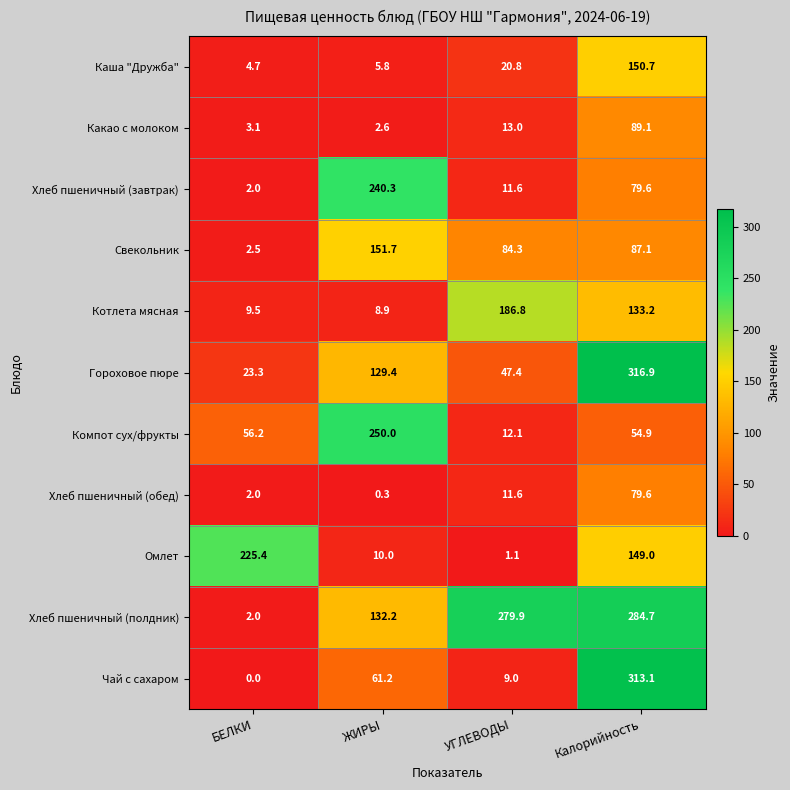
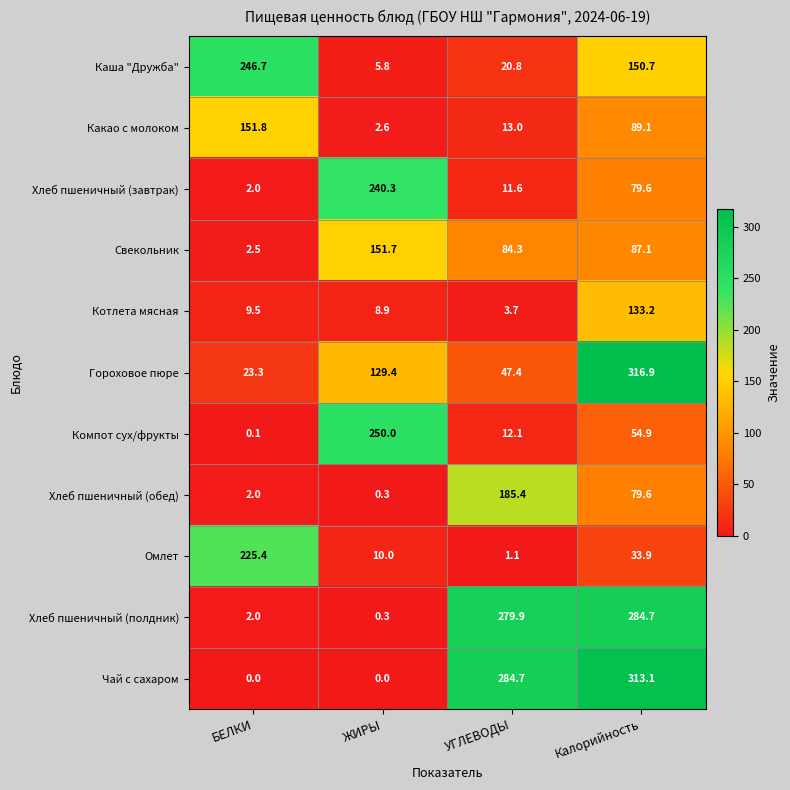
  {
    "Каша \"Дружба\"": {
-     "БЕЛКИ": 4.7,
+     "БЕЛКИ": 246.7,
      "ЖИРЫ": 5.8,
      "УГЛЕВОДЫ": 20.8,
      "Калорийность": 150.7
    },
    "Какао с молоком": {
-     "БЕЛКИ": 3.1,
+     "БЕЛКИ": 151.8,
      "ЖИРЫ": 2.6,
      "УГЛЕВОДЫ": 13.0,
      "Калорийность": 89.1
    },
    "Хлеб пшеничный (завтрак)": {
      "БЕЛКИ": 2.0,
      "ЖИРЫ": 240.3,
      "УГЛЕВОДЫ": 11.6,
      "Калорийность": 79.6
    },
    "Свекольник": {
      "БЕЛКИ": 2.5,
      "ЖИРЫ": 151.7,
      "УГЛЕВОДЫ": 84.3,
      "Калорийность": 87.1
    },
    "Котлета мясная": {
      "БЕЛКИ": 9.5,
      "ЖИРЫ": 8.9,
-     "УГЛЕВОДЫ": 186.8,
+     "УГЛЕВОДЫ": 3.7,
      "Калорийность": 133.2
    },
    "Гороховое пюре": {
      "БЕЛКИ": 23.3,
      "ЖИРЫ": 129.4,
      "УГЛЕВОДЫ": 47.4,
      "Калорийность": 316.9
    },
    "Компот сух/фрукты": {
-     "БЕЛКИ": 56.2,
+     "БЕЛКИ": 0.1,
      "ЖИРЫ": 250.0,
      "УГЛЕВОДЫ": 12.1,
      "Калорийность": 54.9
    },
    "Хлеб пшеничный (обед)": {
      "БЕЛКИ": 2.0,
      "ЖИРЫ": 0.3,
-     "УГЛЕВОДЫ": 11.6,
+     "УГЛЕВОДЫ": 185.4,
      "Калорийность": 79.6
    },
    "Омлет": {
      "БЕЛКИ": 225.4,
      "ЖИРЫ": 10.0,
      "УГЛЕВОДЫ": 1.1,
-     "Калорийность": 149.0
+     "Калорийность": 33.9
    },
    "Хлеб пшеничный (полдник)": {
      "БЕЛКИ": 2.0,
-     "ЖИРЫ": 132.2,
+     "ЖИРЫ": 0.3,
      "УГЛЕВОДЫ": 279.9,
      "Калорийность": 284.7
    },
    "Чай с сахаром": {
      "БЕЛКИ": 0.0,
-     "ЖИРЫ": 61.2,
-     "УГЛЕВОДЫ": 9.0,
+     "ЖИРЫ": 0.0,
+     "УГЛЕВОДЫ": 284.7,
      "Калорийность": 313.1
    }
  }
